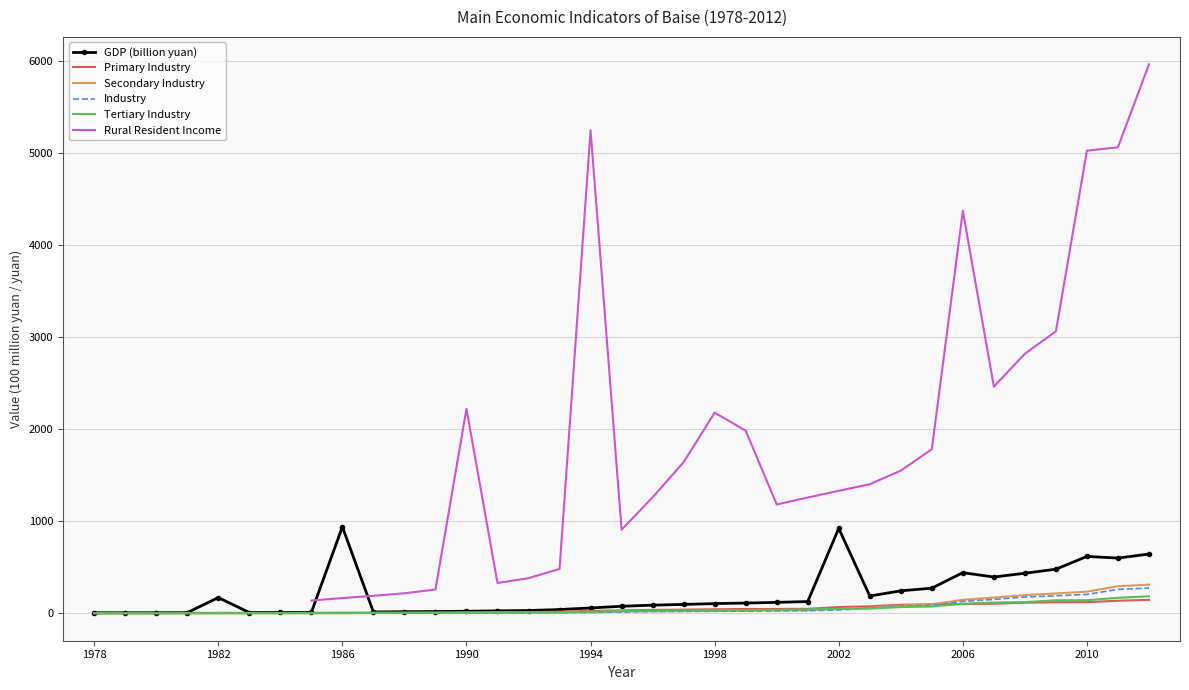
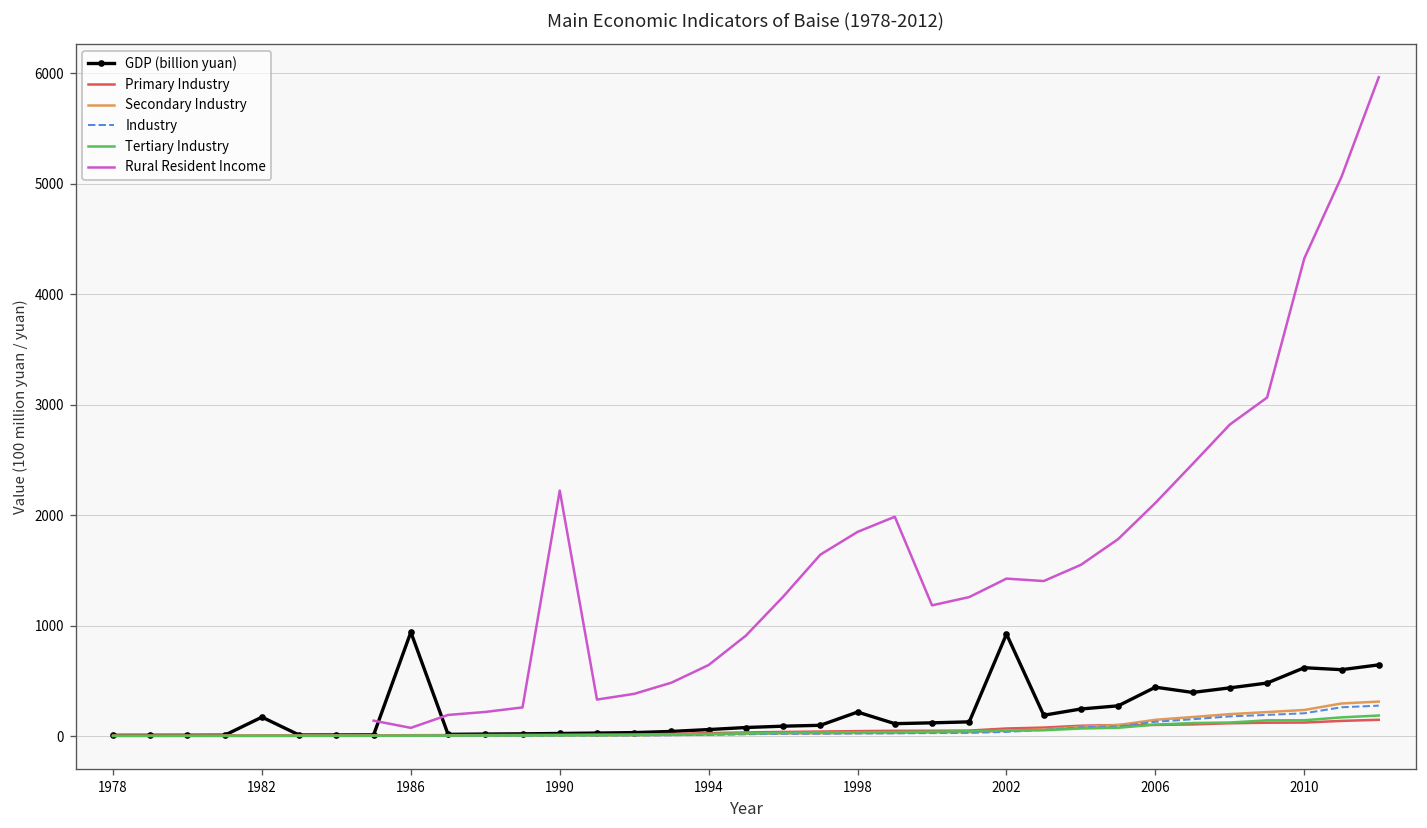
  {
    "GDP (billion yuan)": {
      "1982": 200,
      "1986": 900,
      "1994": 100,
-     "1998": 100,
+     "1998": 200,
      "2002": 900,
      "2006": 400,
      "2010": 600
    },
    "Secondary Industry": {
      "2010": 200
    },
    "Industry": {
      "2010": 200
    },
    "Rural Resident Income": {
      "1978": 3000,
-     "1986": 200,
+     "1986": 100,
      "1990": 2200,
-     "1994": 5200,
-     "1998": 2200,
-     "2002": 1300,
-     "2006": 4400,
-     "2010": 5000
+     "1994": 600,
+     "1998": 1800,
+     "2002": 1400,
+     "2006": 2100,
+     "2010": 4300
    }
  }
